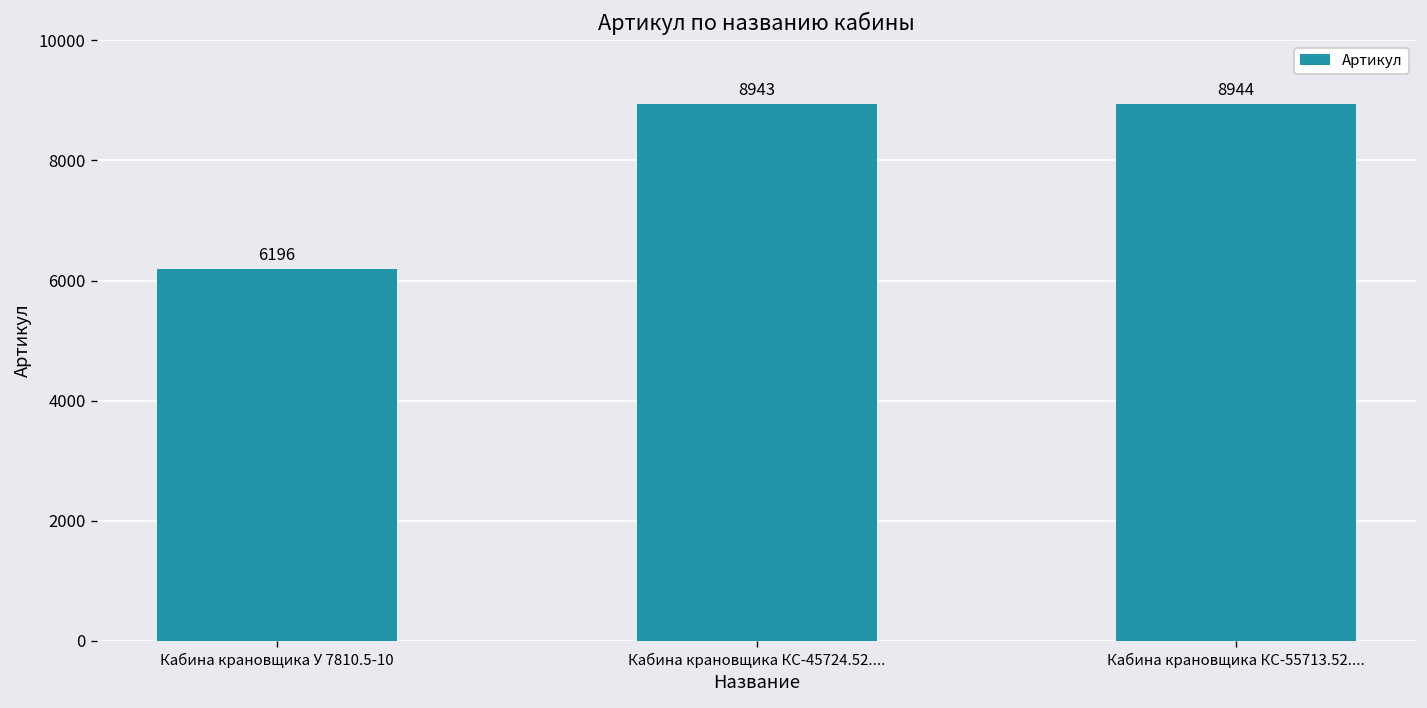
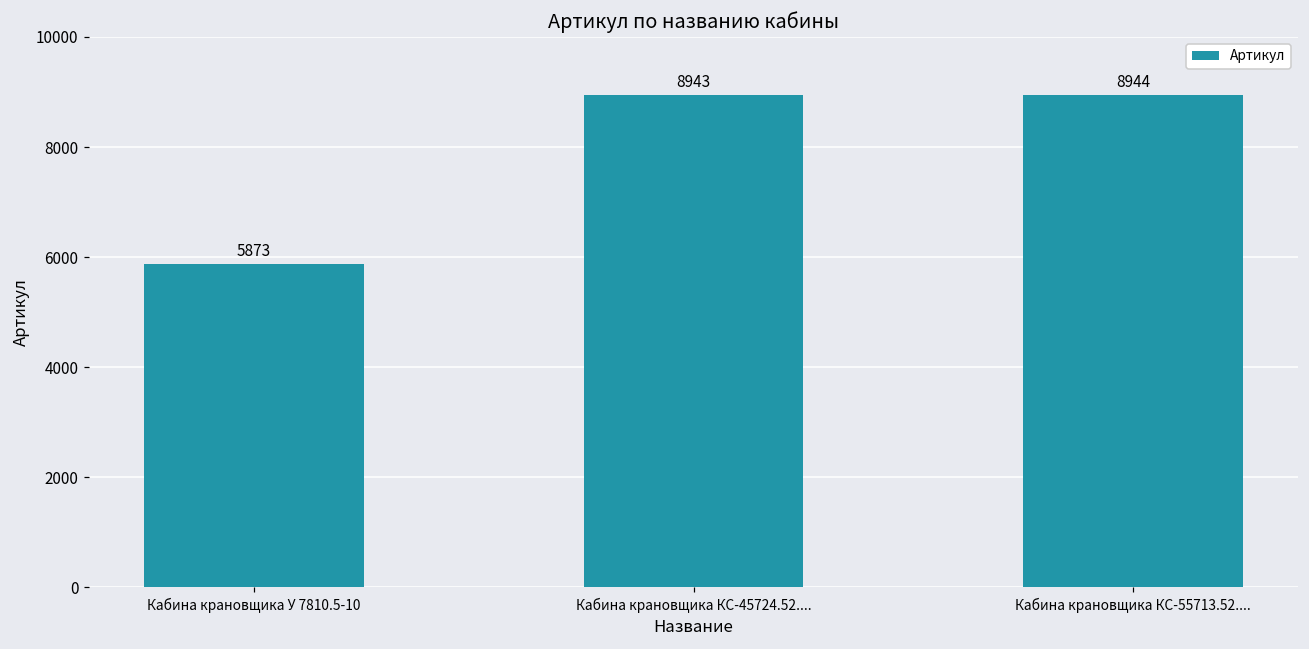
  {
-   "Кабина крановщика У 7810.5-10": 6196,
+   "Кабина крановщика У 7810.5-10": 5873,
    "Кабина крановщика КС-45724.52....": 8943,
    "Кабина крановщика КС-55713.52....": 8944
  }
